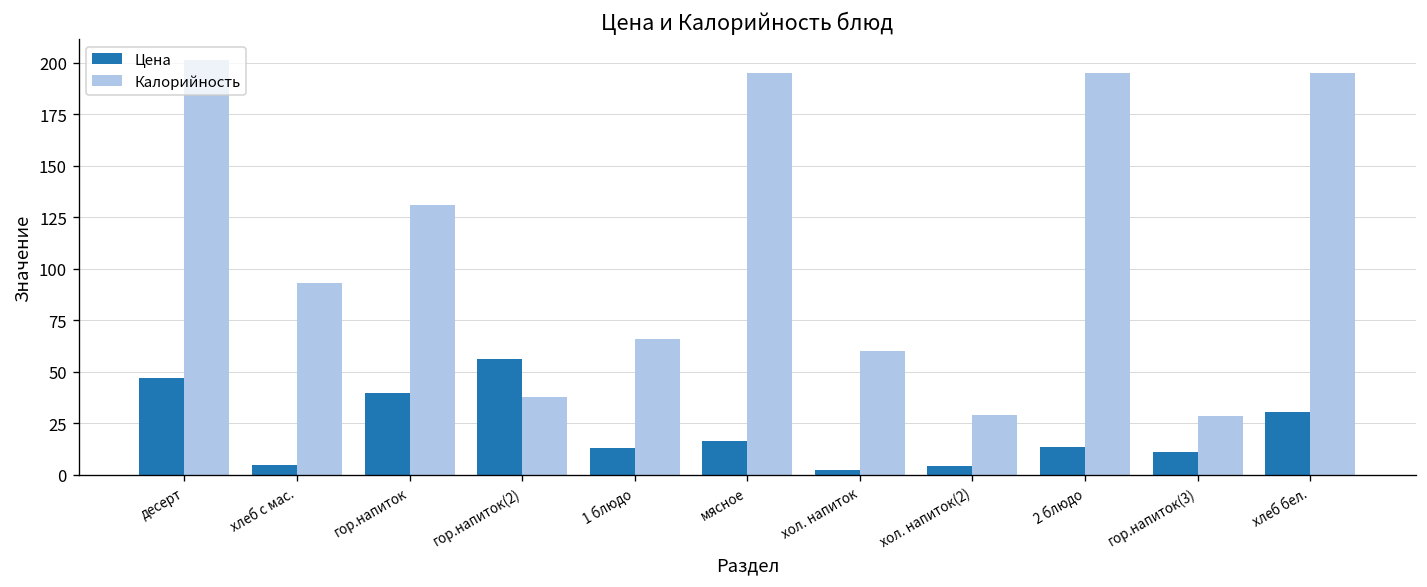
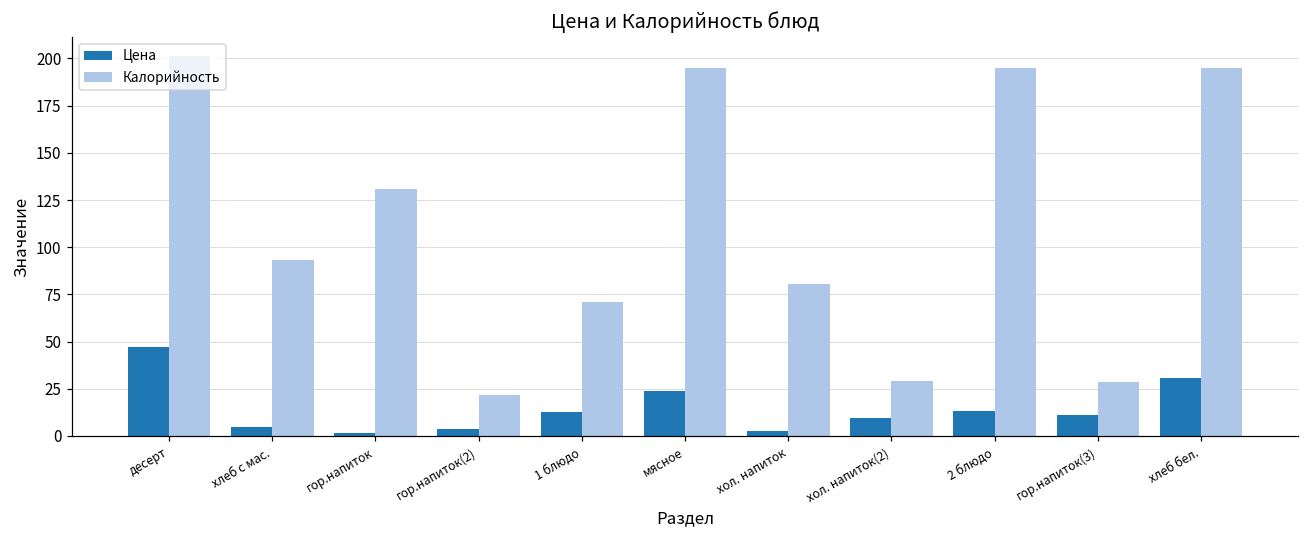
  {
    "Цена": {
      "десерт": 47,
      "хлеб с мас.": 5,
-     "гор.напиток": 40,
-     "гор.напиток(2)": 56,
+     "гор.напиток": 1,
+     "гор.напиток(2)": 4,
      "1 блюдо": 13,
-     "мясное": 16,
+     "мясное": 24,
      "хол. напиток": 2,
-     "хол. напиток(2)": 4,
+     "хол. напиток(2)": 9,
      "2 блюдо": 13,
      "гор.напиток(3)": 11,
      "хлеб бел.": 31
    },
    "Калорийность": {
      "хлеб с мас.": 93,
      "гор.напиток": 131,
-     "гор.напиток(2)": 38,
-     "1 блюдо": 66,
+     "гор.напиток(2)": 22,
+     "1 блюдо": 71,
      "мясное": 195,
-     "хол. напиток": 60,
+     "хол. напиток": 81,
      "хол. напиток(2)": 29,
      "2 блюдо": 195,
      "гор.напиток(3)": 29,
      "хлеб бел.": 195
    }
  }
